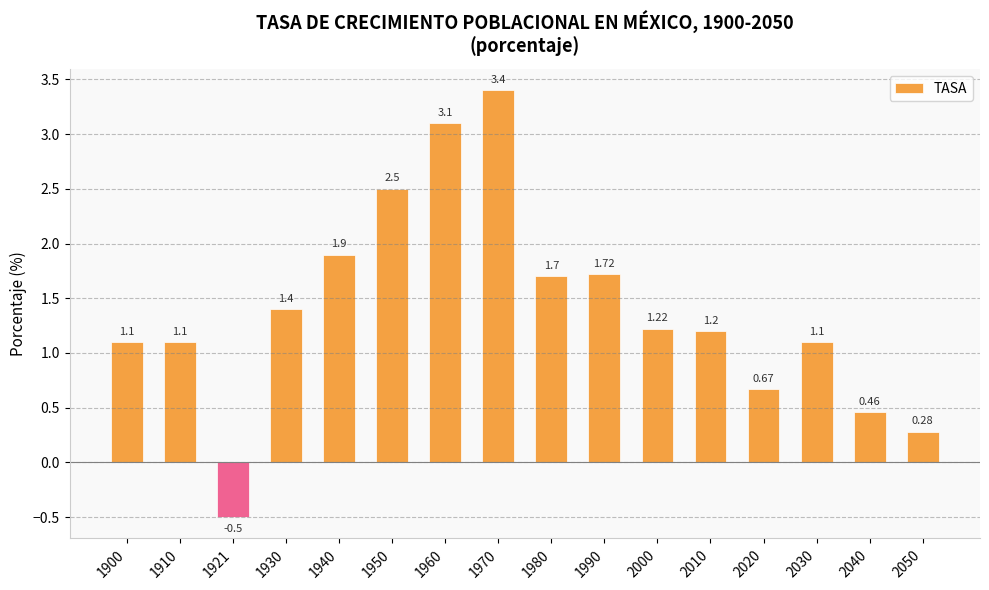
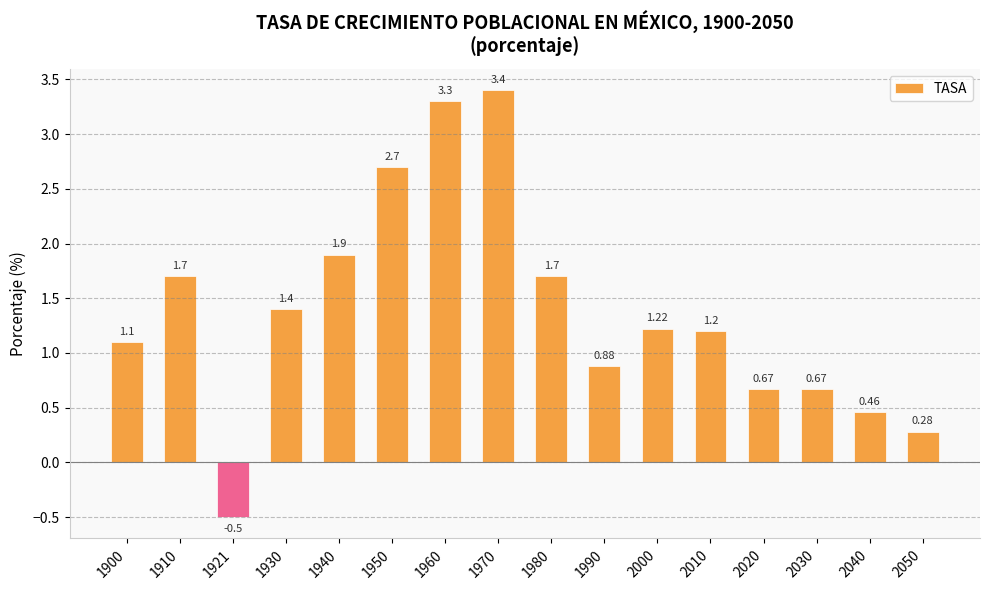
  {
    "1900": 1.1,
-   "1910": 1.1,
+   "1910": 1.7,
    "1921": -0.5,
    "1930": 1.4,
    "1940": 1.9,
-   "1950": 2.5,
-   "1960": 3.1,
+   "1950": 2.7,
+   "1960": 3.3,
    "1970": 3.4,
    "1980": 1.7,
-   "1990": 1.72,
+   "1990": 0.88,
    "2000": 1.22,
    "2010": 1.2,
    "2020": 0.67,
-   "2030": 1.1,
+   "2030": 0.67,
    "2040": 0.46,
    "2050": 0.28
  }
